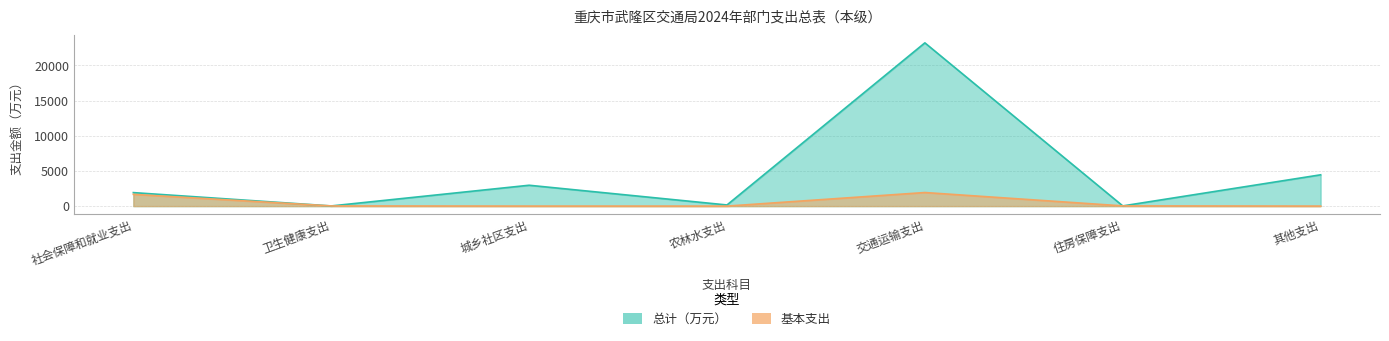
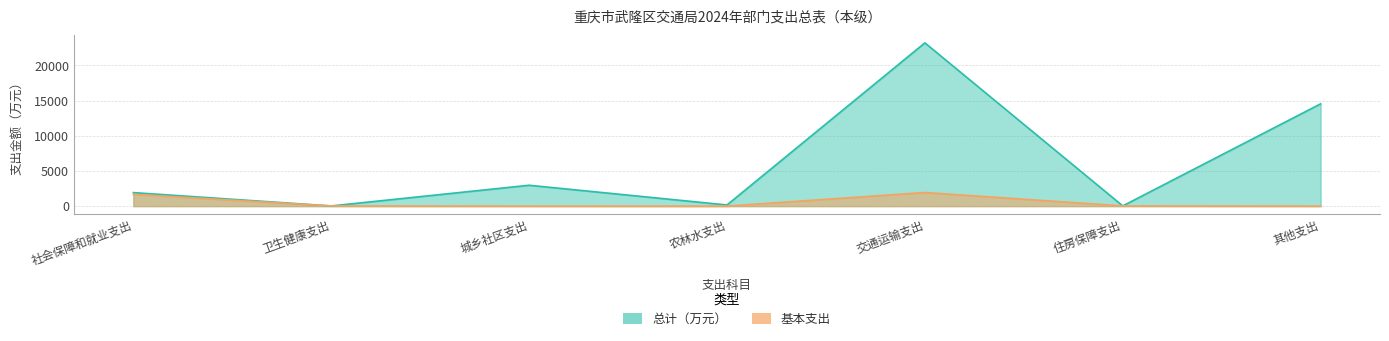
  {
    "总计（万元）": {
      "城乡社区支出": 3000,
      "交通运输支出": 23000,
-     "其他支出": 4000
+     "其他支出": 15000
    },
    "基本支出": {
      "城乡社区支出": 0,
      "交通运输支出": 2000,
      "其他支出": 0
    }
  }
